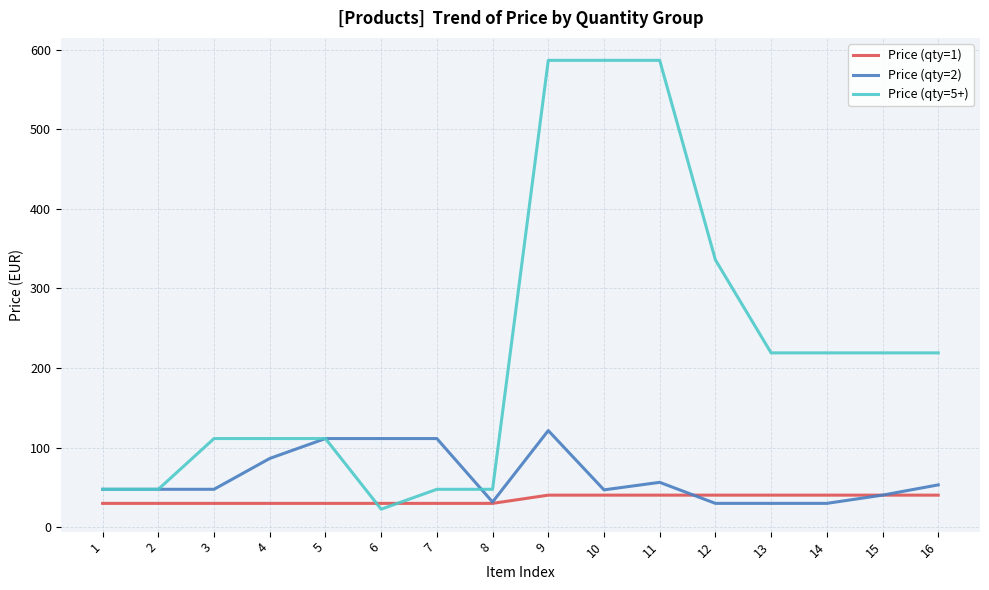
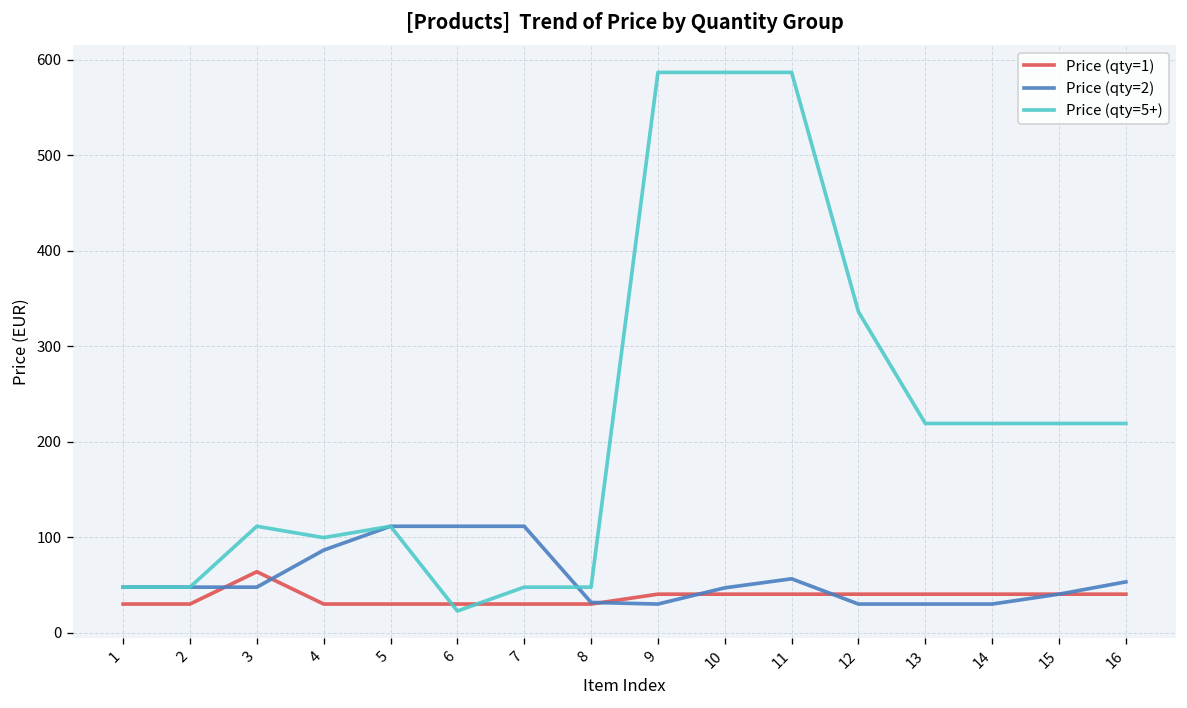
  {
    "Price (qty=1)": {
      "1": 30,
      "2": 30,
-     "3": 30,
+     "3": 60,
      "4": 30,
      "5": 30,
      "6": 30,
      "7": 30,
      "9": 40,
      "10": 40,
      "11": 40,
      "12": 40,
      "13": 40,
      "14": 40,
      "16": 40
    },
    "Price (qty=2)": {
      "3": 50,
      "4": 90,
      "6": 110,
      "7": 110,
-     "9": 120,
+     "9": 30,
      "10": 50,
      "11": 60,
      "12": 30,
      "13": 30,
      "14": 30,
      "16": 50
    },
    "Price (qty=5+)": {
      "3": 110,
-     "4": 110,
+     "4": 100,
      "6": 20,
      "7": 50,
      "8": 50,
      "9": 590,
      "10": 590,
      "11": 590,
      "12": 340,
      "13": 220,
      "14": 220,
      "15": 220,
      "16": 220
    }
  }
